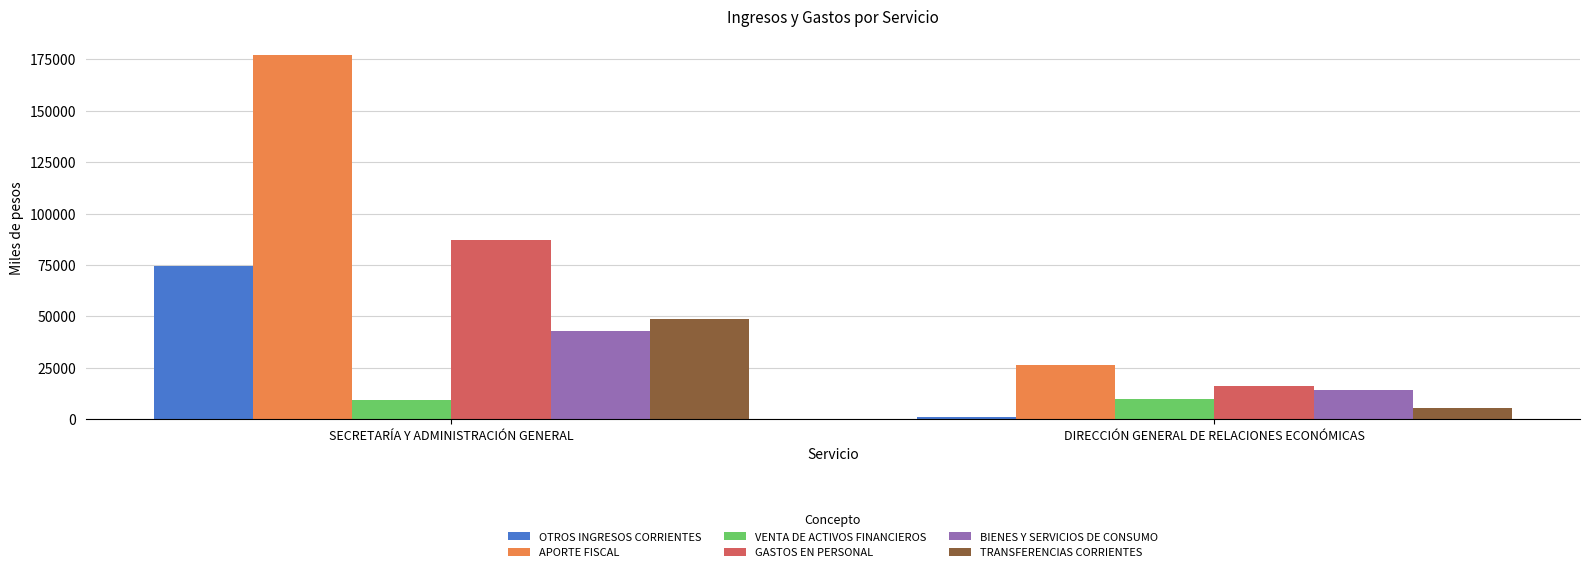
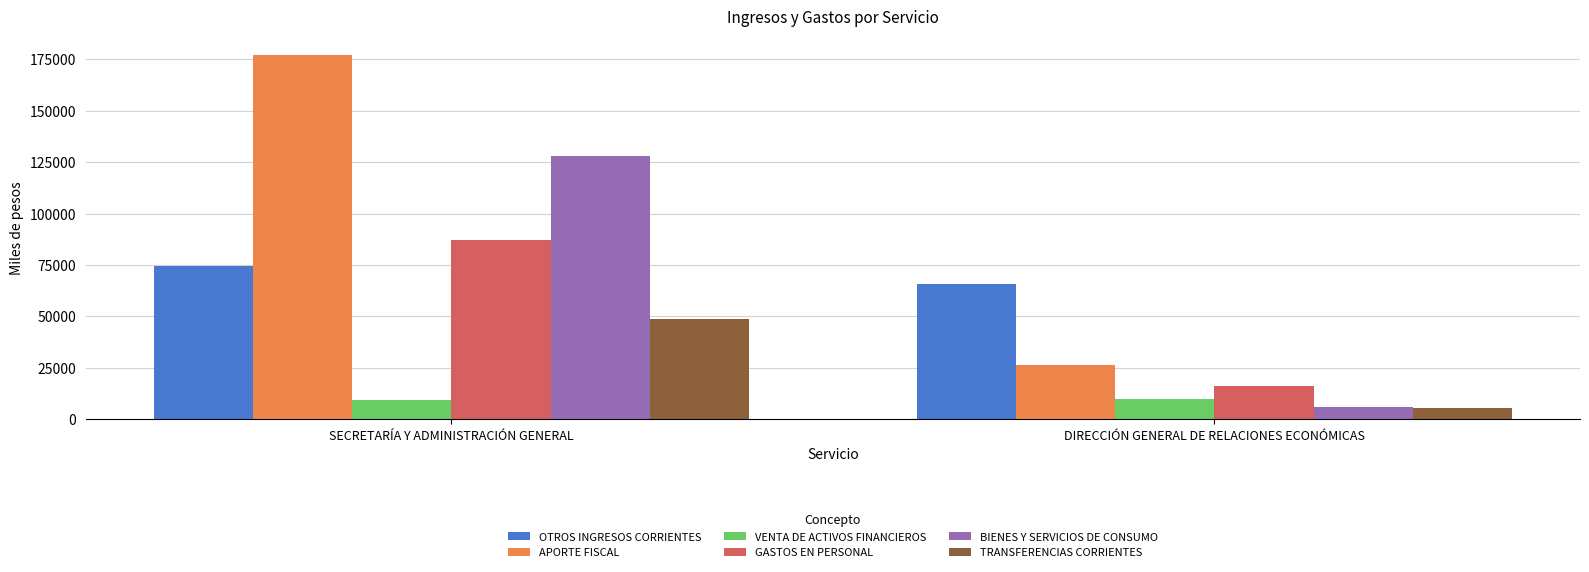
  {
    "OTROS INGRESOS CORRIENTES": {
      "SECRETARÍA Y ADMINISTRACIÓN GENERAL": 74000,
-     "DIRECCIÓN GENERAL DE RELACIONES ECONÓMICAS": 1000
+     "DIRECCIÓN GENERAL DE RELACIONES ECONÓMICAS": 66000
    },
    "VENTA DE ACTIVOS FINANCIEROS": {
      "SECRETARÍA Y ADMINISTRACIÓN GENERAL": 9000,
      "DIRECCIÓN GENERAL DE RELACIONES ECONÓMICAS": 10000
    },
    "BIENES Y SERVICIOS DE CONSUMO": {
-     "SECRETARÍA Y ADMINISTRACIÓN GENERAL": 43000,
-     "DIRECCIÓN GENERAL DE RELACIONES ECONÓMICAS": 14000
+     "SECRETARÍA Y ADMINISTRACIÓN GENERAL": 128000,
+     "DIRECCIÓN GENERAL DE RELACIONES ECONÓMICAS": 6000
    },
    "TRANSFERENCIAS CORRIENTES": {
      "SECRETARÍA Y ADMINISTRACIÓN GENERAL": 49000,
      "DIRECCIÓN GENERAL DE RELACIONES ECONÓMICAS": 5000
    }
  }
